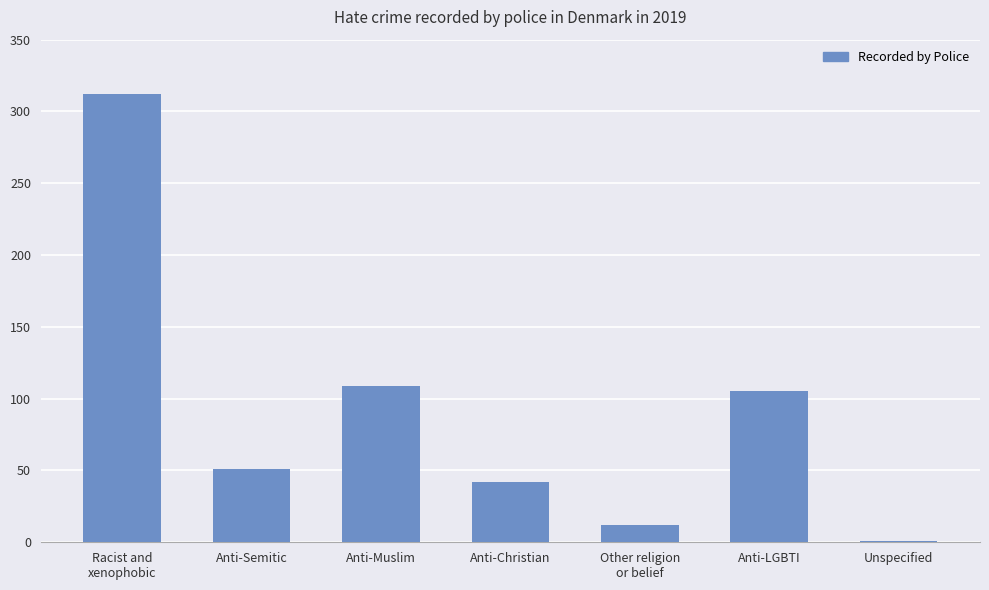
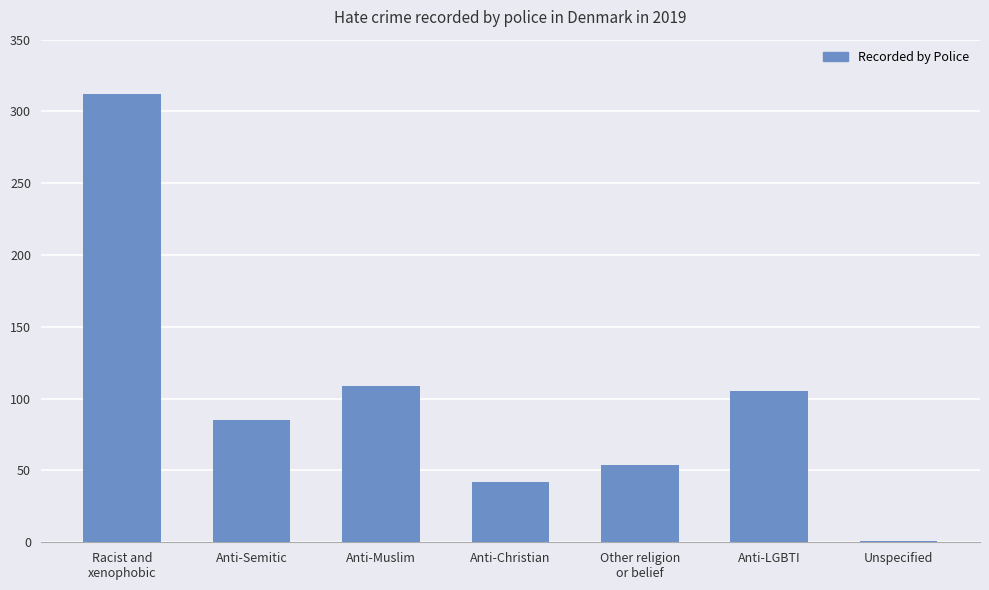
  {
    "Racist and xenophobic": 312,
-   "Anti-Semitic": 51,
+   "Anti-Semitic": 85,
    "Anti-Muslim": 109,
    "Anti-Christian": 42,
-   "Other religion or belief": 12,
+   "Other religion or belief": 54,
    "Anti-LGBTI": 105
  }
